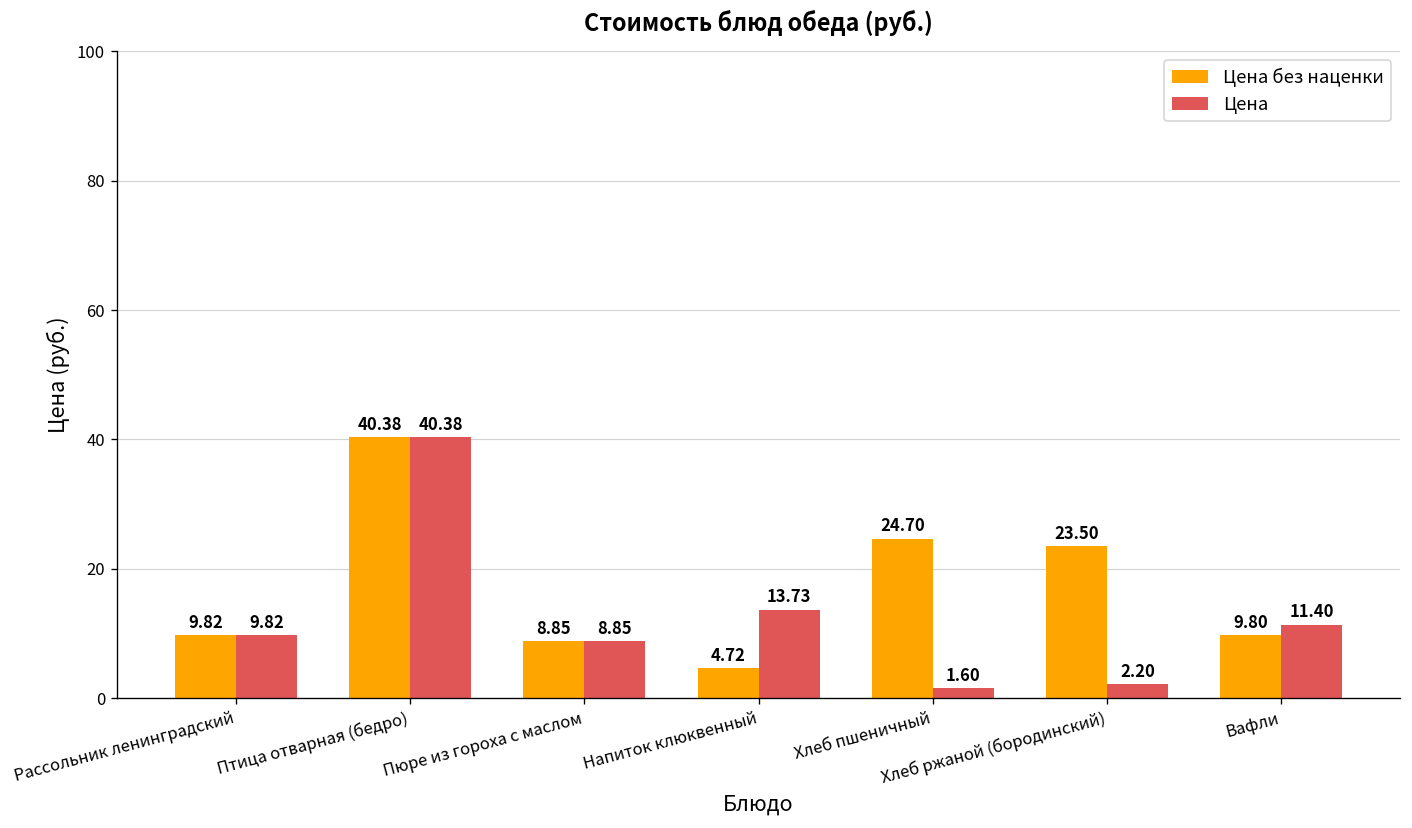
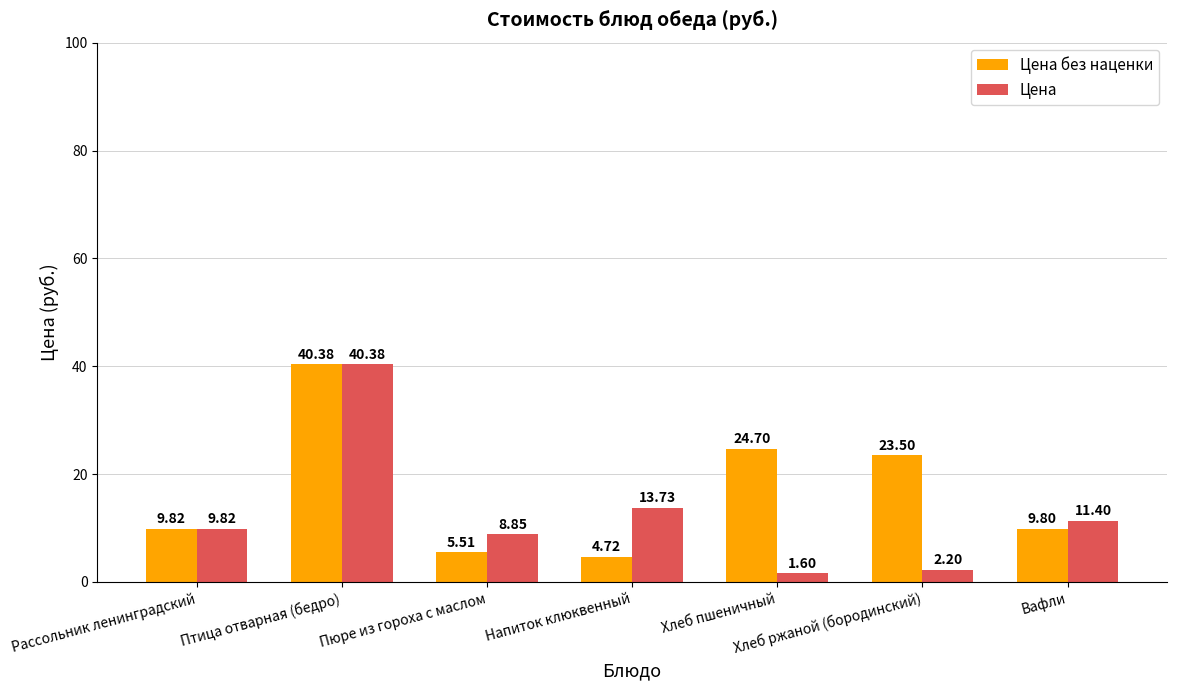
  {
    "Цена без наценки": {
      "Рассольник ленинградский": 9.82,
      "Птица отварная (бедро)": 40.38,
-     "Пюре из гороха с маслом": 8.85,
+     "Пюре из гороха с маслом": 5.51,
      "Напиток клюквенный": 4.72,
      "Хлеб пшеничный": 24.70,
      "Хлеб ржаной (бородинский)": 23.50,
      "Вафли": 9.80
    },
    "Цена": {
      "Рассольник ленинградский": 9.82,
      "Птица отварная (бедро)": 40.38,
      "Пюре из гороха с маслом": 8.85,
      "Напиток клюквенный": 13.73,
      "Хлеб пшеничный": 1.60,
      "Хлеб ржаной (бородинский)": 2.20,
      "Вафли": 11.40
    }
  }
